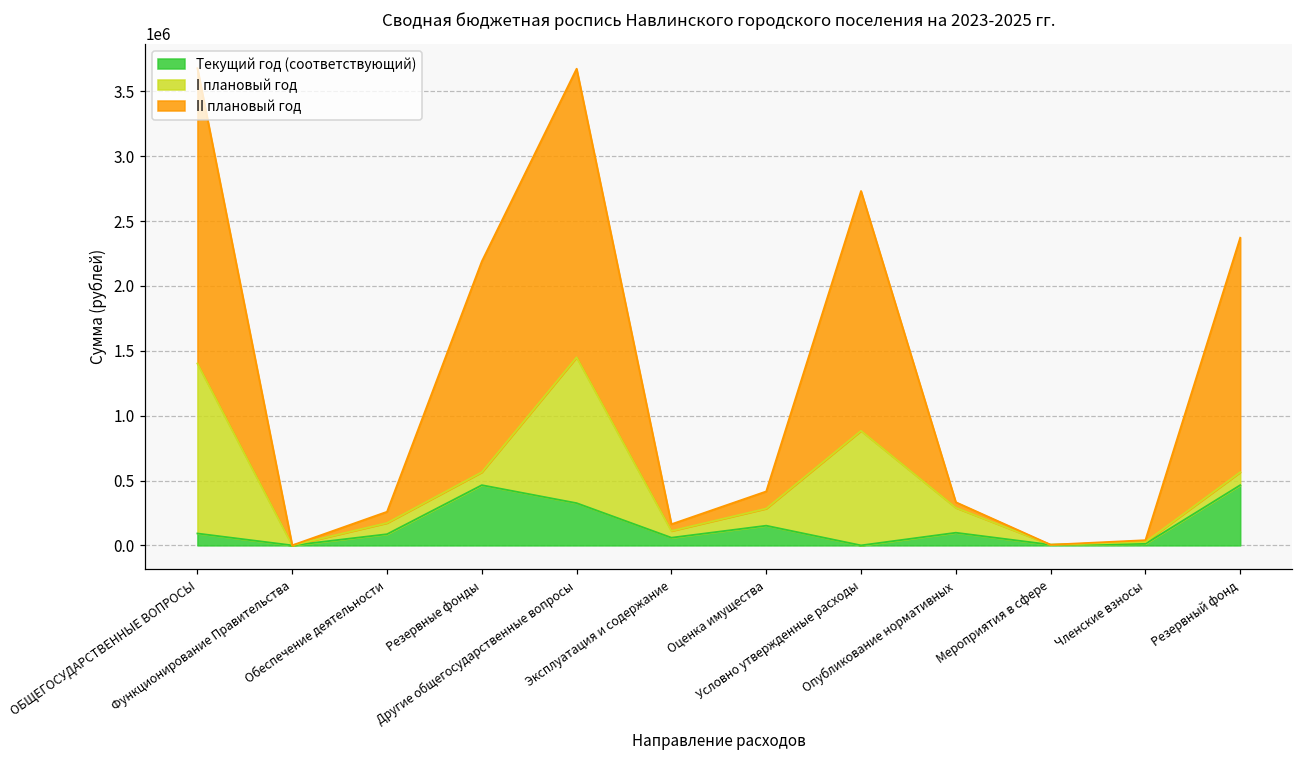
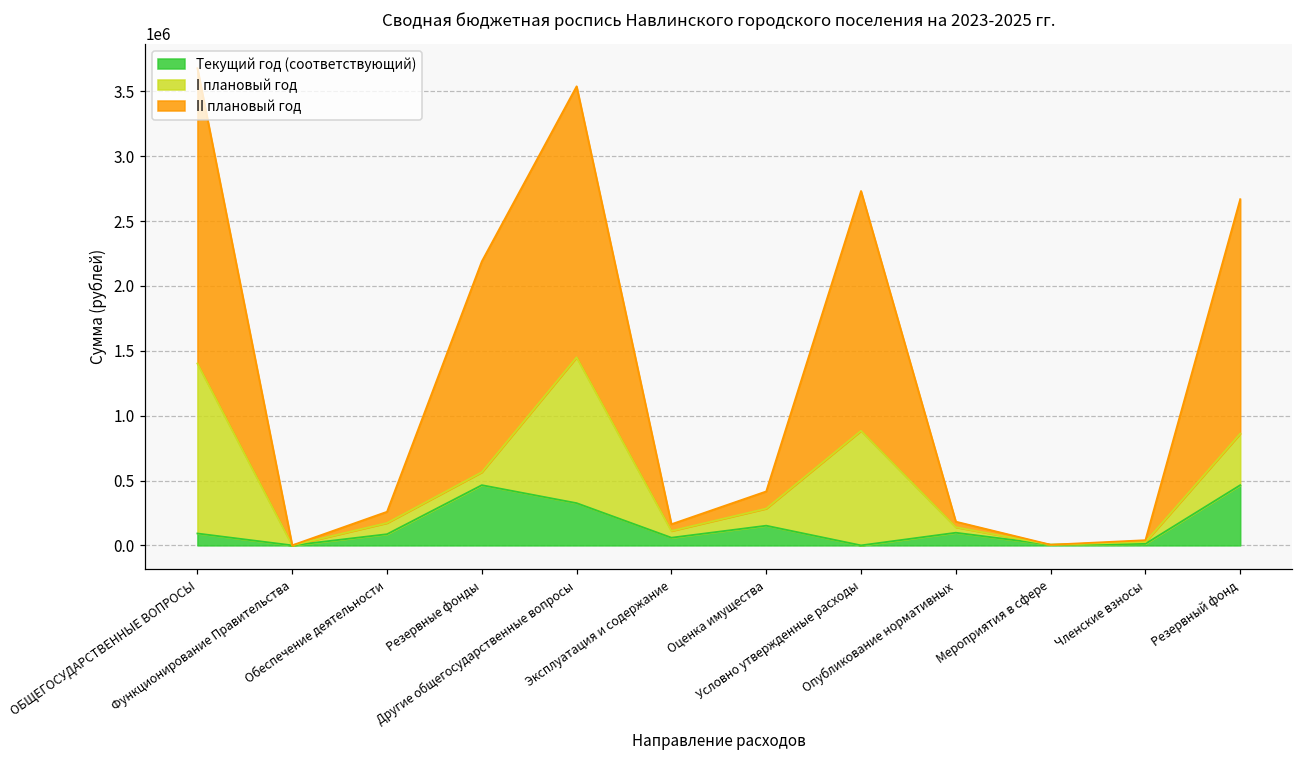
  {
    "Текущий год (соответствующий)": {
      "ОБЩЕГОСУДАРСТВЕННЫЕ ВОПРОСЫ": 90000,
      "Обеспечение деятельности": 90000,
      "Резервные фонды": 460000,
      "Другие общегосударственные вопросы": 330000,
      "Эксплуатация и содержание": 60000,
      "Оценка имущества": 150000,
      "Условно утвержденные расходы": 0,
      "Опубликование нормативных": 100000,
      "Резервный фонд": 460000
    },
    "I плановый год": {
      "ОБЩЕГОСУДАРСТВЕННЫЕ ВОПРОСЫ": 1310000,
      "Обеспечение деятельности": 90000,
      "Резервные фонды": 100000,
      "Другие общегосударственные вопросы": 1120000,
      "Эксплуатация и содержание": 50000,
      "Оценка имущества": 130000,
      "Условно утвержденные расходы": 880000,
-     "Опубликование нормативных": 190000,
-     "Резервный фонд": 100000
+     "Опубликование нормативных": 40000,
+     "Резервный фонд": 400000
    },
    "II плановый год": {
      "Обеспечение деятельности": 90000,
      "Резервные фонды": 1620000,
-     "Другие общегосударственные вопросы": 2220000,
+     "Другие общегосударственные вопросы": 2090000,
      "Эксплуатация и содержание": 50000,
      "Оценка имущества": 130000,
      "Условно утвержденные расходы": 1850000,
      "Опубликование нормативных": 40000,
      "Резервный фонд": 1810000
    }
  }
